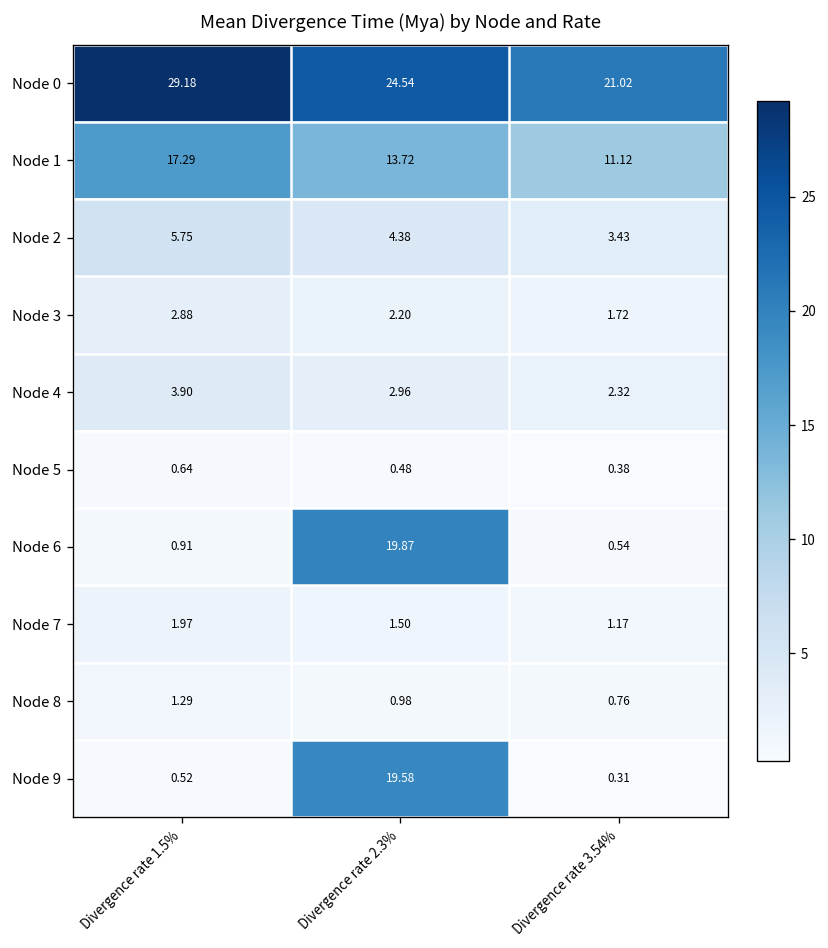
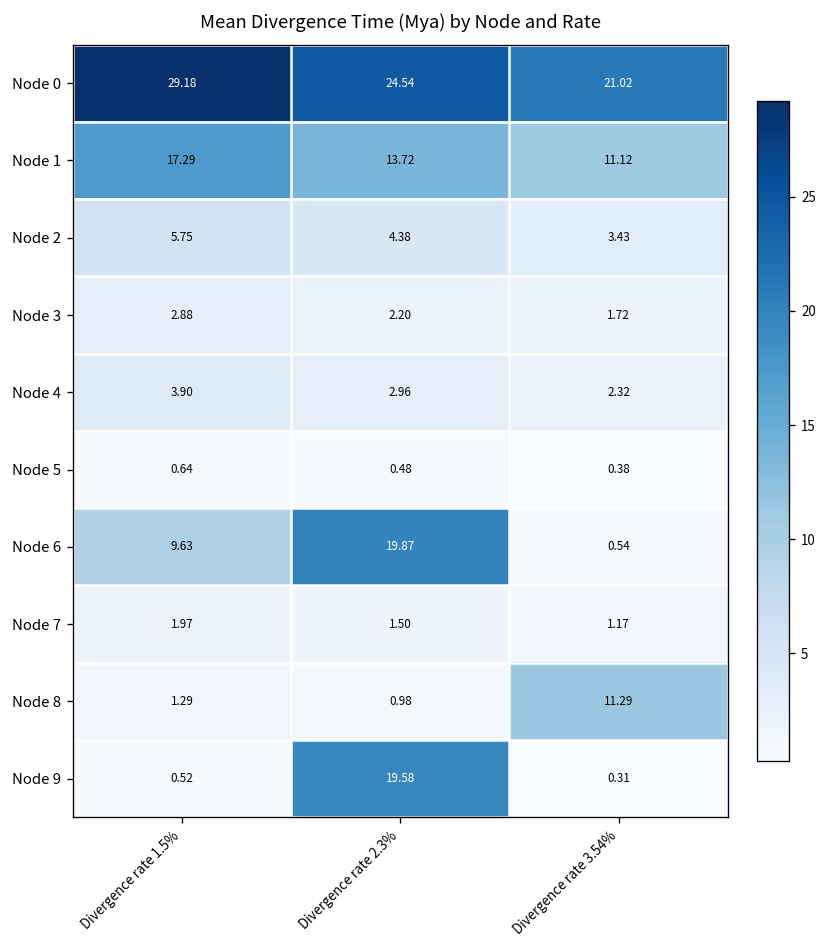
  {
    "Node 0": {
      "Divergence rate 1.5%": 29.18,
      "Divergence rate 2.3%": 24.54,
      "Divergence rate 3.54%": 21.02
    },
    "Node 1": {
      "Divergence rate 1.5%": 17.29,
      "Divergence rate 2.3%": 13.72,
      "Divergence rate 3.54%": 11.12
    },
    "Node 2": {
      "Divergence rate 1.5%": 5.75,
      "Divergence rate 2.3%": 4.38,
      "Divergence rate 3.54%": 3.43
    },
    "Node 3": {
      "Divergence rate 1.5%": 2.88,
      "Divergence rate 2.3%": 2.20,
      "Divergence rate 3.54%": 1.72
    },
    "Node 4": {
      "Divergence rate 1.5%": 3.90,
      "Divergence rate 2.3%": 2.96,
      "Divergence rate 3.54%": 2.32
    },
    "Node 5": {
      "Divergence rate 1.5%": 0.64,
      "Divergence rate 2.3%": 0.48,
      "Divergence rate 3.54%": 0.38
    },
    "Node 6": {
-     "Divergence rate 1.5%": 0.91,
+     "Divergence rate 1.5%": 9.63,
      "Divergence rate 2.3%": 19.87,
      "Divergence rate 3.54%": 0.54
    },
    "Node 7": {
      "Divergence rate 1.5%": 1.97,
      "Divergence rate 2.3%": 1.50,
      "Divergence rate 3.54%": 1.17
    },
    "Node 8": {
      "Divergence rate 1.5%": 1.29,
      "Divergence rate 2.3%": 0.98,
-     "Divergence rate 3.54%": 0.76
+     "Divergence rate 3.54%": 11.29
    },
    "Node 9": {
      "Divergence rate 1.5%": 0.52,
      "Divergence rate 2.3%": 19.58,
      "Divergence rate 3.54%": 0.31
    }
  }
